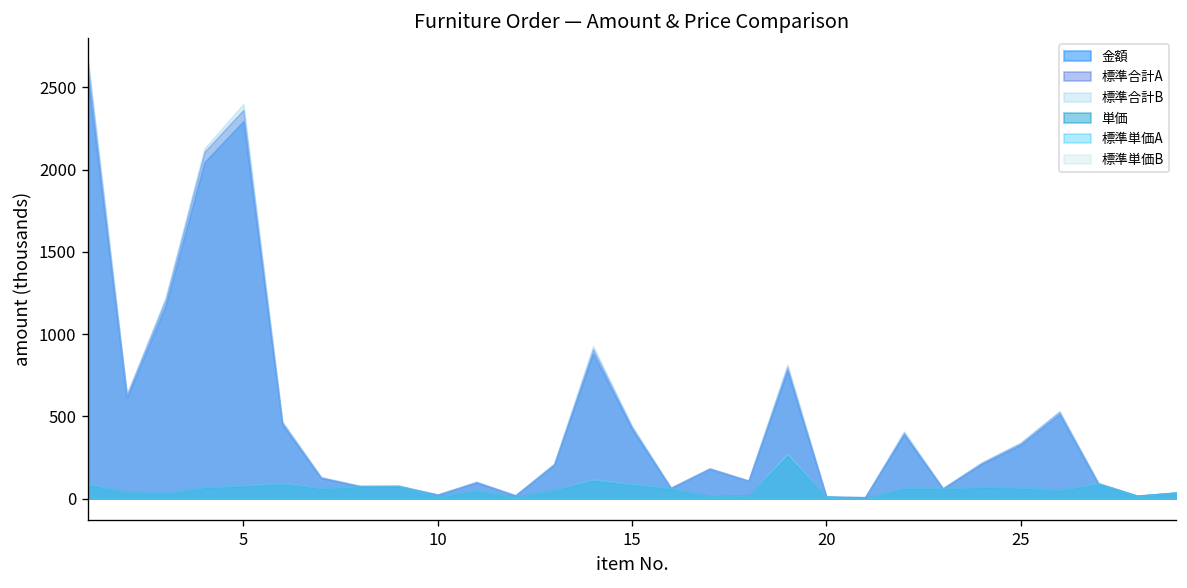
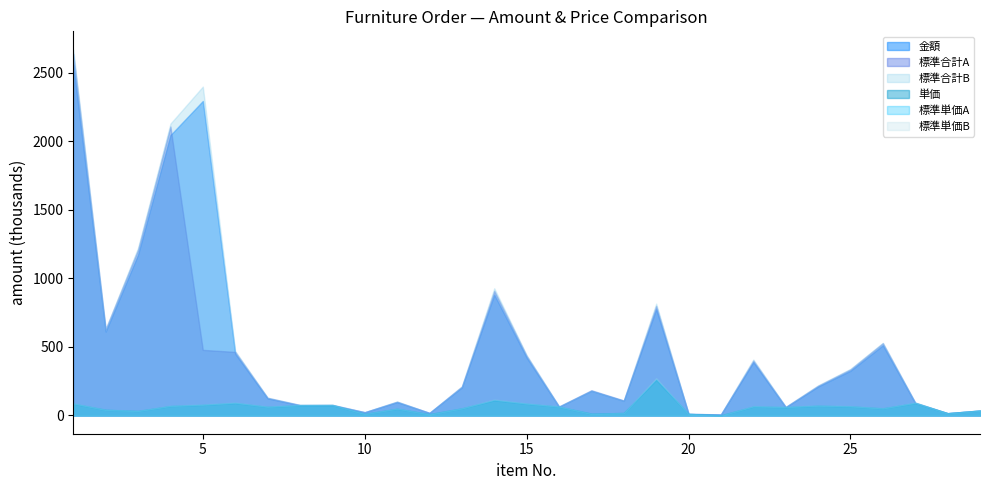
  {
    "標準合計A": {
-     "5": 2360
+     "5": 480
    }
  }
